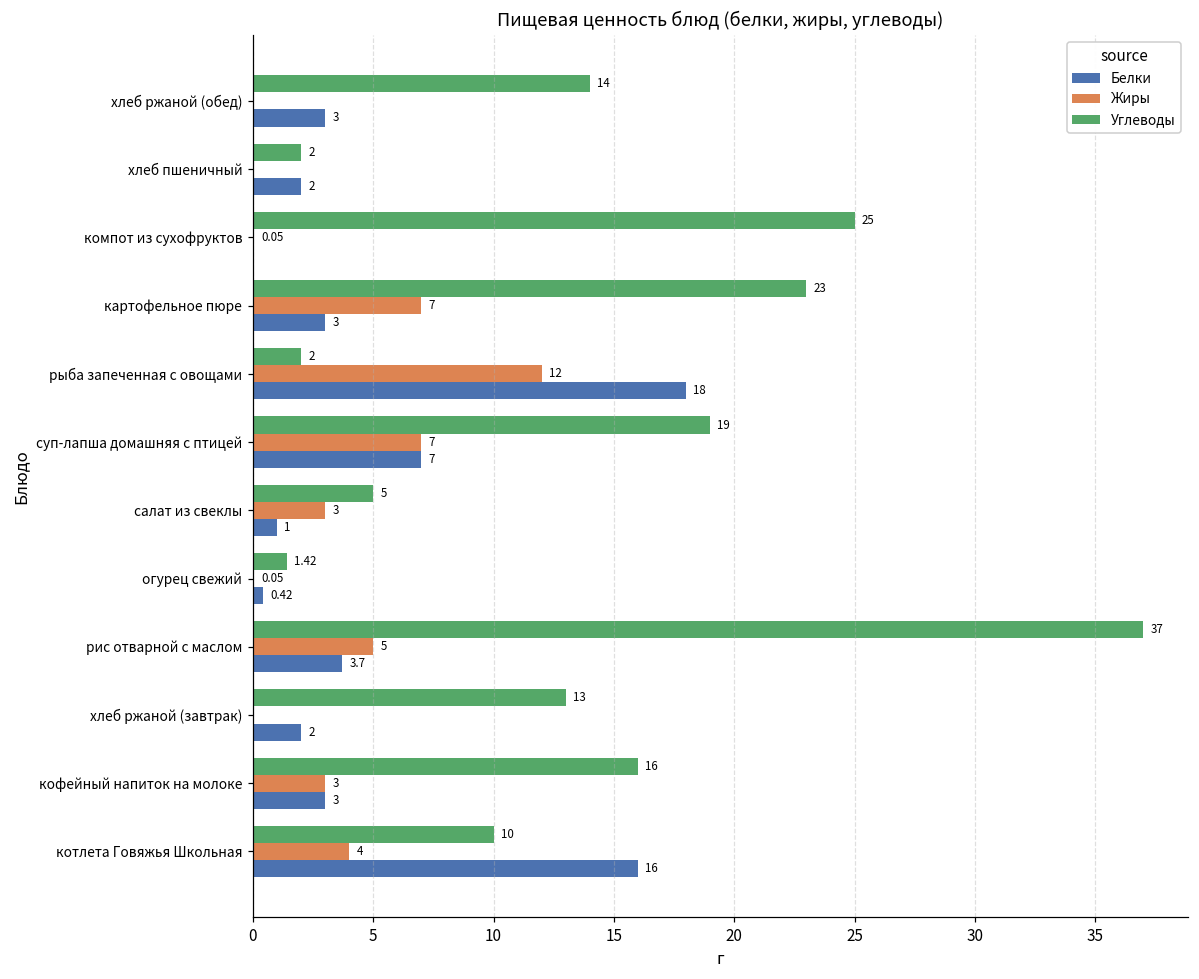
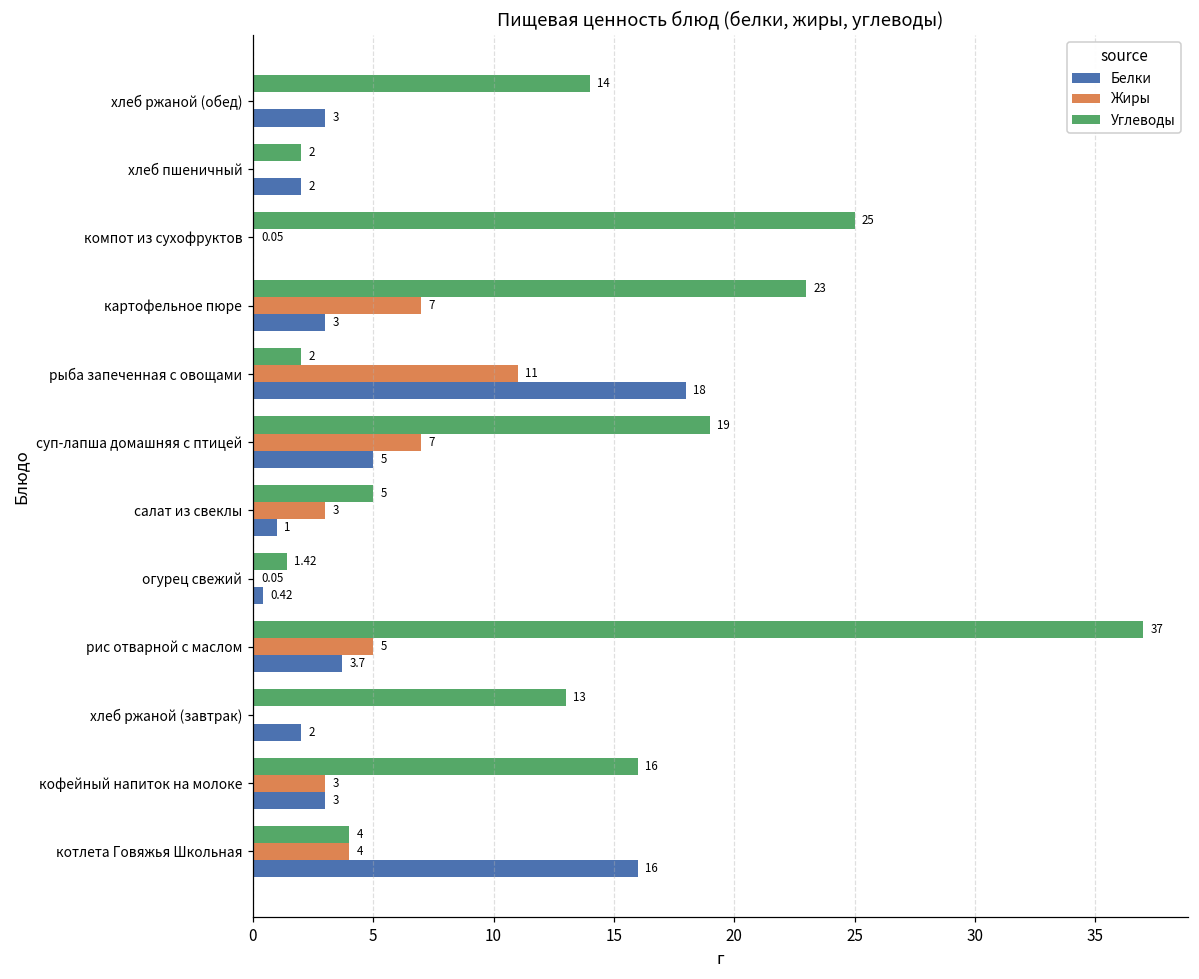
  {
    "Белки": {
      "хлеб ржаной (обед)": 3,
      "хлеб пшеничный": 2,
      "картофельное пюре": 3,
      "рыба запеченная с овощами": 18,
-     "суп-лапша домашняя с птицей": 7,
+     "суп-лапша домашняя с птицей": 5,
      "салат из свеклы": 1,
      "огурец свежий": 0.42,
      "рис отварной с маслом": 3.7,
      "хлеб ржаной (завтрак)": 2,
      "кофейный напиток на молоке": 3,
      "котлета Говяжья Школьная": 16
    },
    "Жиры": {
      "компот из сухофруктов": 0.05,
      "картофельное пюре": 7,
-     "рыба запеченная с овощами": 12,
+     "рыба запеченная с овощами": 11,
      "суп-лапша домашняя с птицей": 7,
      "салат из свеклы": 3,
      "огурец свежий": 0.05,
      "рис отварной с маслом": 5,
      "кофейный напиток на молоке": 3,
      "котлета Говяжья Школьная": 4
    },
    "Углеводы": {
      "хлеб ржаной (обед)": 14,
      "хлеб пшеничный": 2,
      "компот из сухофруктов": 25,
      "картофельное пюре": 23,
      "рыба запеченная с овощами": 2,
      "суп-лапша домашняя с птицей": 19,
      "салат из свеклы": 5,
      "огурец свежий": 1.42,
      "рис отварной с маслом": 37,
      "хлеб ржаной (завтрак)": 13,
      "кофейный напиток на молоке": 16,
-     "котлета Говяжья Школьная": 10
+     "котлета Говяжья Школьная": 4
    }
  }
